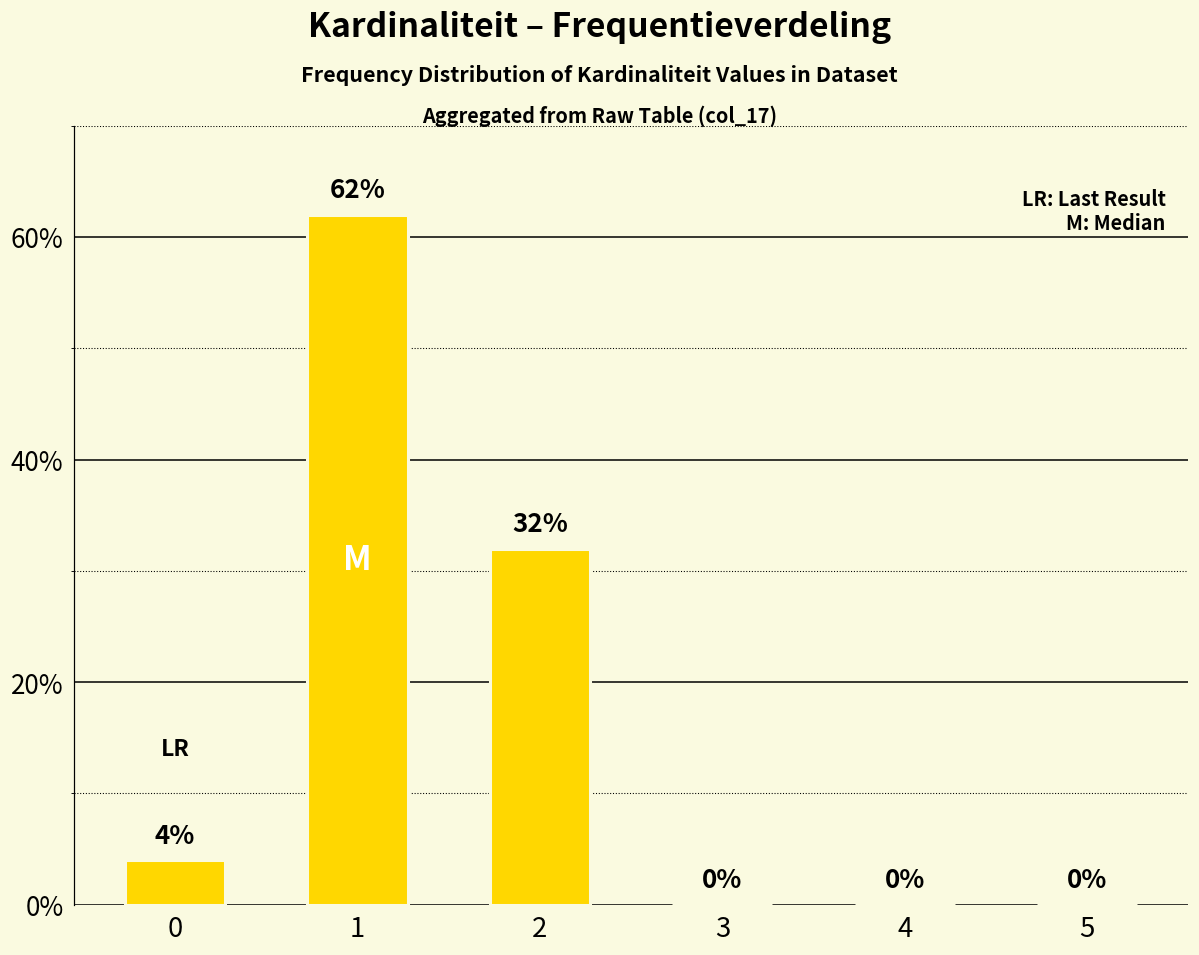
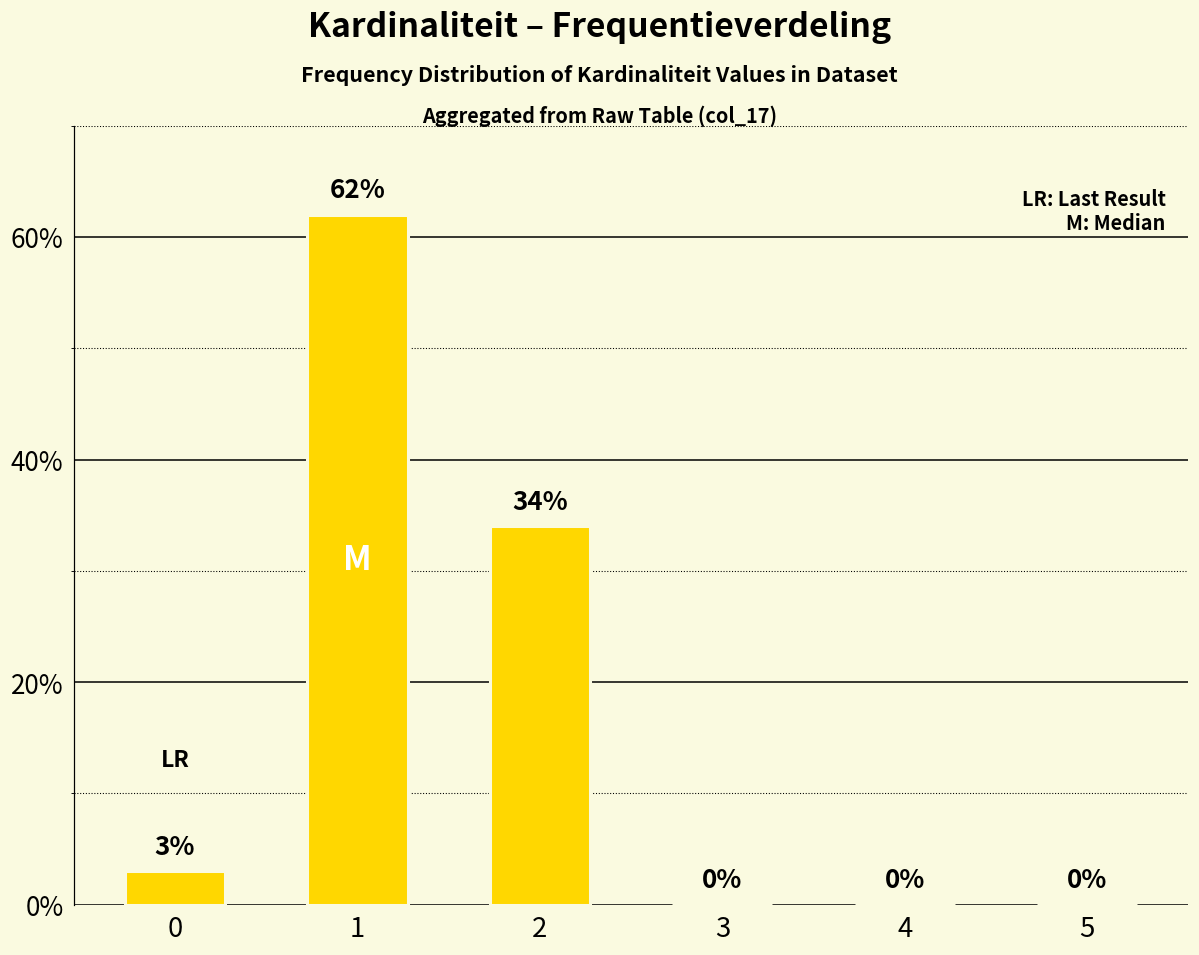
  {
-   "0": "4%",
+   "0": "3%",
    "1": "62%",
-   "2": "32%",
+   "2": "34%",
    "3": "0%",
    "4": "0%",
    "5": "0%"
  }
